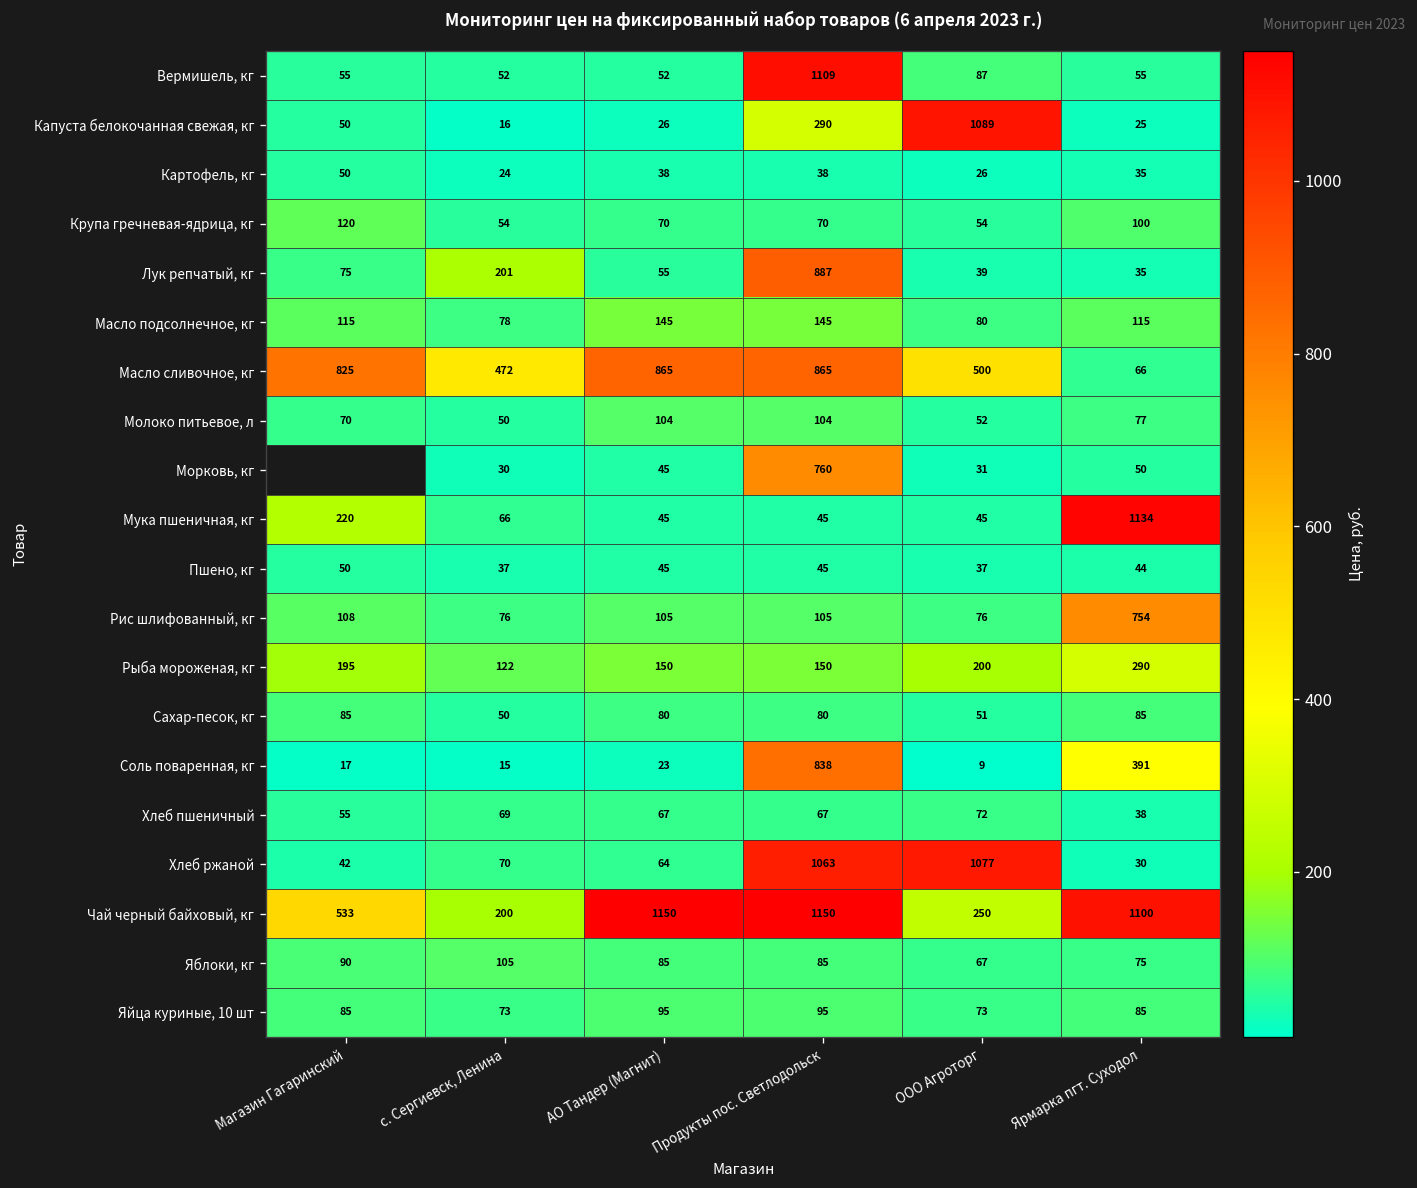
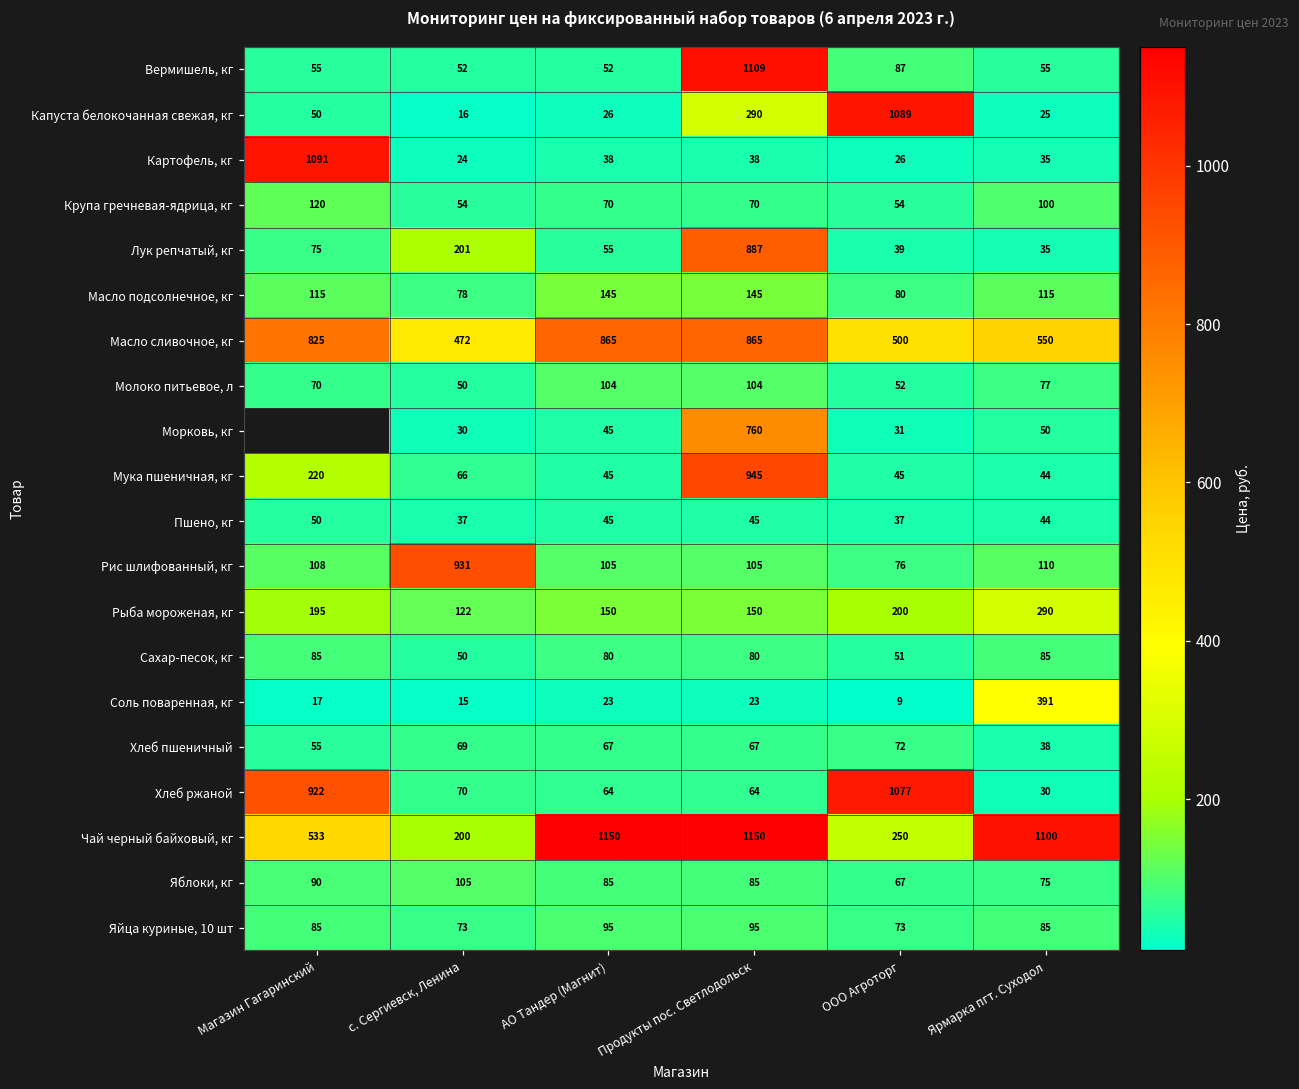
  {
    "Вермишель, кг": {
      "Магазин Гагаринский": 55,
      "с. Сергиевск, Ленина": 52,
      "АО Тандер (Магнит)": 52,
      "Продукты пос. Светлодольск": 1109,
      "ООО Агроторг": 87,
      "Ярмарка пгт. Суходол": 55
    },
    "Капуста белокочанная свежая, кг": {
      "Магазин Гагаринский": 50,
      "с. Сергиевск, Ленина": 16,
      "АО Тандер (Магнит)": 26,
      "Продукты пос. Светлодольск": 290,
      "ООО Агроторг": 1089,
      "Ярмарка пгт. Суходол": 25
    },
    "Картофель, кг": {
-     "Магазин Гагаринский": 50,
+     "Магазин Гагаринский": 1091,
      "с. Сергиевск, Ленина": 24,
      "АО Тандер (Магнит)": 38,
      "Продукты пос. Светлодольск": 38,
      "ООО Агроторг": 26,
      "Ярмарка пгт. Суходол": 35
    },
    "Крупа гречневая-ядрица, кг": {
      "Магазин Гагаринский": 120,
      "с. Сергиевск, Ленина": 54,
      "АО Тандер (Магнит)": 70,
      "Продукты пос. Светлодольск": 70,
      "ООО Агроторг": 54,
      "Ярмарка пгт. Суходол": 100
    },
    "Лук репчатый, кг": {
      "Магазин Гагаринский": 75,
      "с. Сергиевск, Ленина": 201,
      "АО Тандер (Магнит)": 55,
      "Продукты пос. Светлодольск": 887,
      "ООО Агроторг": 39,
      "Ярмарка пгт. Суходол": 35
    },
    "Масло подсолнечное, кг": {
      "Магазин Гагаринский": 115,
      "с. Сергиевск, Ленина": 78,
      "АО Тандер (Магнит)": 145,
      "Продукты пос. Светлодольск": 145,
      "ООО Агроторг": 80,
      "Ярмарка пгт. Суходол": 115
    },
    "Масло сливочное, кг": {
      "Магазин Гагаринский": 825,
      "с. Сергиевск, Ленина": 472,
      "АО Тандер (Магнит)": 865,
      "Продукты пос. Светлодольск": 865,
      "ООО Агроторг": 500,
-     "Ярмарка пгт. Суходол": 66
+     "Ярмарка пгт. Суходол": 550
    },
    "Молоко питьевое, л": {
      "Магазин Гагаринский": 70,
      "с. Сергиевск, Ленина": 50,
      "АО Тандер (Магнит)": 104,
      "Продукты пос. Светлодольск": 104,
      "ООО Агроторг": 52,
      "Ярмарка пгт. Суходол": 77
    },
    "Морковь, кг": {
      "с. Сергиевск, Ленина": 30,
      "АО Тандер (Магнит)": 45,
      "Продукты пос. Светлодольск": 760,
      "ООО Агроторг": 31,
      "Ярмарка пгт. Суходол": 50
    },
    "Мука пшеничная, кг": {
      "Магазин Гагаринский": 220,
      "с. Сергиевск, Ленина": 66,
      "АО Тандер (Магнит)": 45,
-     "Продукты пос. Светлодольск": 45,
+     "Продукты пос. Светлодольск": 945,
      "ООО Агроторг": 45,
-     "Ярмарка пгт. Суходол": 1134
+     "Ярмарка пгт. Суходол": 44
    },
    "Пшено, кг": {
      "Магазин Гагаринский": 50,
      "с. Сергиевск, Ленина": 37,
      "АО Тандер (Магнит)": 45,
      "Продукты пос. Светлодольск": 45,
      "ООО Агроторг": 37,
      "Ярмарка пгт. Суходол": 44
    },
    "Рис шлифованный, кг": {
      "Магазин Гагаринский": 108,
-     "с. Сергиевск, Ленина": 76,
+     "с. Сергиевск, Ленина": 931,
      "АО Тандер (Магнит)": 105,
      "Продукты пос. Светлодольск": 105,
      "ООО Агроторг": 76,
-     "Ярмарка пгт. Суходол": 754
+     "Ярмарка пгт. Суходол": 110
    },
    "Рыба мороженая, кг": {
      "Магазин Гагаринский": 195,
      "с. Сергиевск, Ленина": 122,
      "АО Тандер (Магнит)": 150,
      "Продукты пос. Светлодольск": 150,
      "ООО Агроторг": 200,
      "Ярмарка пгт. Суходол": 290
    },
    "Сахар-песок, кг": {
      "Магазин Гагаринский": 85,
      "с. Сергиевск, Ленина": 50,
      "АО Тандер (Магнит)": 80,
      "Продукты пос. Светлодольск": 80,
      "ООО Агроторг": 51,
      "Ярмарка пгт. Суходол": 85
    },
    "Соль поваренная, кг": {
      "Магазин Гагаринский": 17,
      "с. Сергиевск, Ленина": 15,
      "АО Тандер (Магнит)": 23,
-     "Продукты пос. Светлодольск": 838,
+     "Продукты пос. Светлодольск": 23,
      "ООО Агроторг": 9,
      "Ярмарка пгт. Суходол": 391
    },
    "Хлеб пшеничный": {
      "Магазин Гагаринский": 55,
      "с. Сергиевск, Ленина": 69,
      "АО Тандер (Магнит)": 67,
      "Продукты пос. Светлодольск": 67,
      "ООО Агроторг": 72,
      "Ярмарка пгт. Суходол": 38
    },
    "Хлеб ржаной": {
-     "Магазин Гагаринский": 42,
+     "Магазин Гагаринский": 922,
      "с. Сергиевск, Ленина": 70,
      "АО Тандер (Магнит)": 64,
-     "Продукты пос. Светлодольск": 1063,
+     "Продукты пос. Светлодольск": 64,
      "ООО Агроторг": 1077,
      "Ярмарка пгт. Суходол": 30
    },
    "Чай черный байховый, кг": {
      "Магазин Гагаринский": 533,
      "с. Сергиевск, Ленина": 200,
      "АО Тандер (Магнит)": 1150,
      "Продукты пос. Светлодольск": 1150,
      "ООО Агроторг": 250,
      "Ярмарка пгт. Суходол": 1100
    },
    "Яблоки, кг": {
      "Магазин Гагаринский": 90,
      "с. Сергиевск, Ленина": 105,
      "АО Тандер (Магнит)": 85,
      "Продукты пос. Светлодольск": 85,
      "ООО Агроторг": 67,
      "Ярмарка пгт. Суходол": 75
    },
    "Яйца куриные, 10 шт": {
      "Магазин Гагаринский": 85,
      "с. Сергиевск, Ленина": 73,
      "АО Тандер (Магнит)": 95,
      "Продукты пос. Светлодольск": 95,
      "ООО Агроторг": 73,
      "Ярмарка пгт. Суходол": 85
    }
  }
